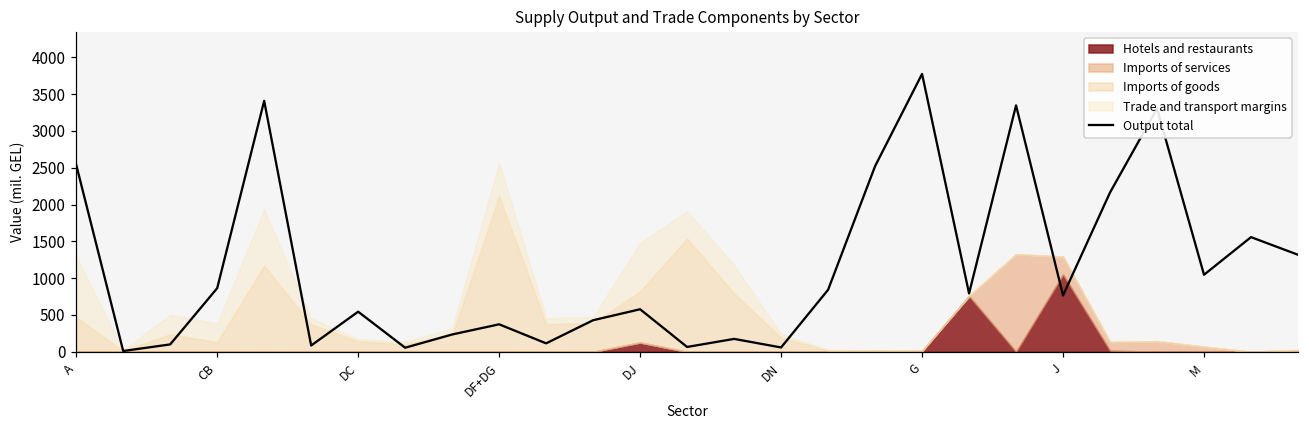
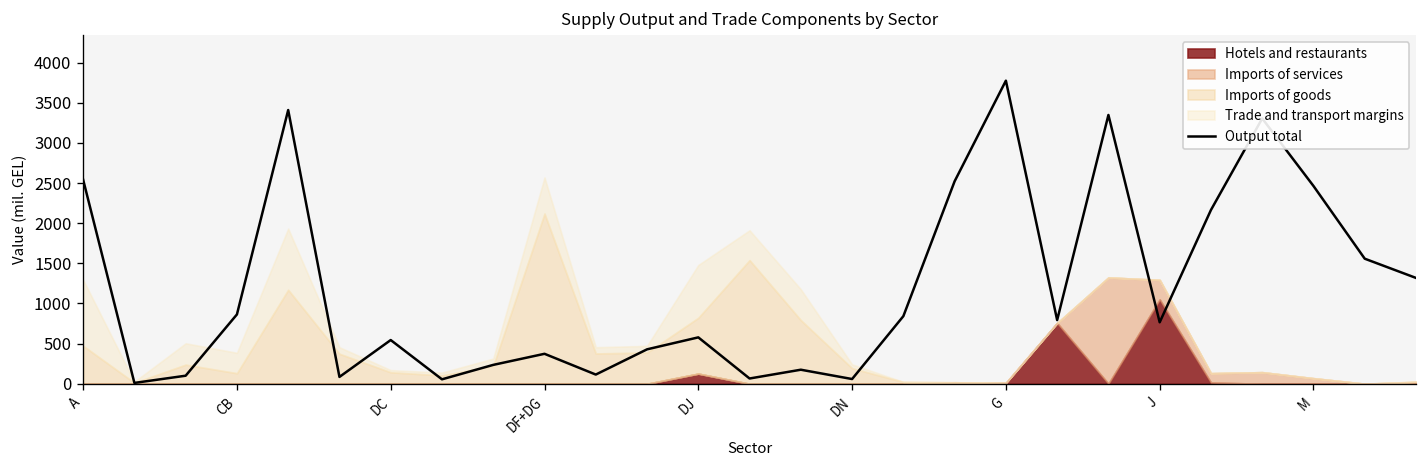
  {
    "Output total": {
      "A": 2500,
      "CB": 900,
      "DC": 500,
      "DF+DG": 400,
      "DJ": 600,
      "DN": 100,
      "G": 3800,
      "J": 800,
-     "M": 1000
+     "M": 2500
    },
    "Hotels and restaurants": {
      "J": 1100,
      "M": 0
    }
  }
